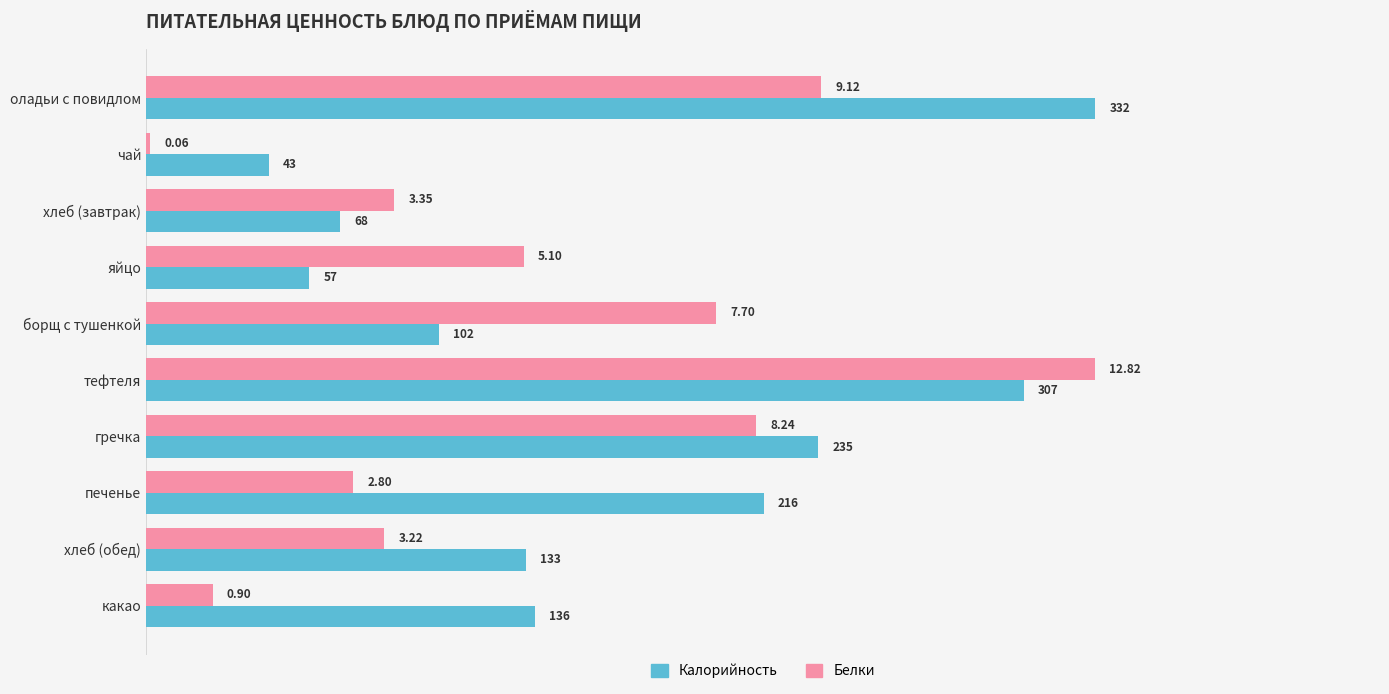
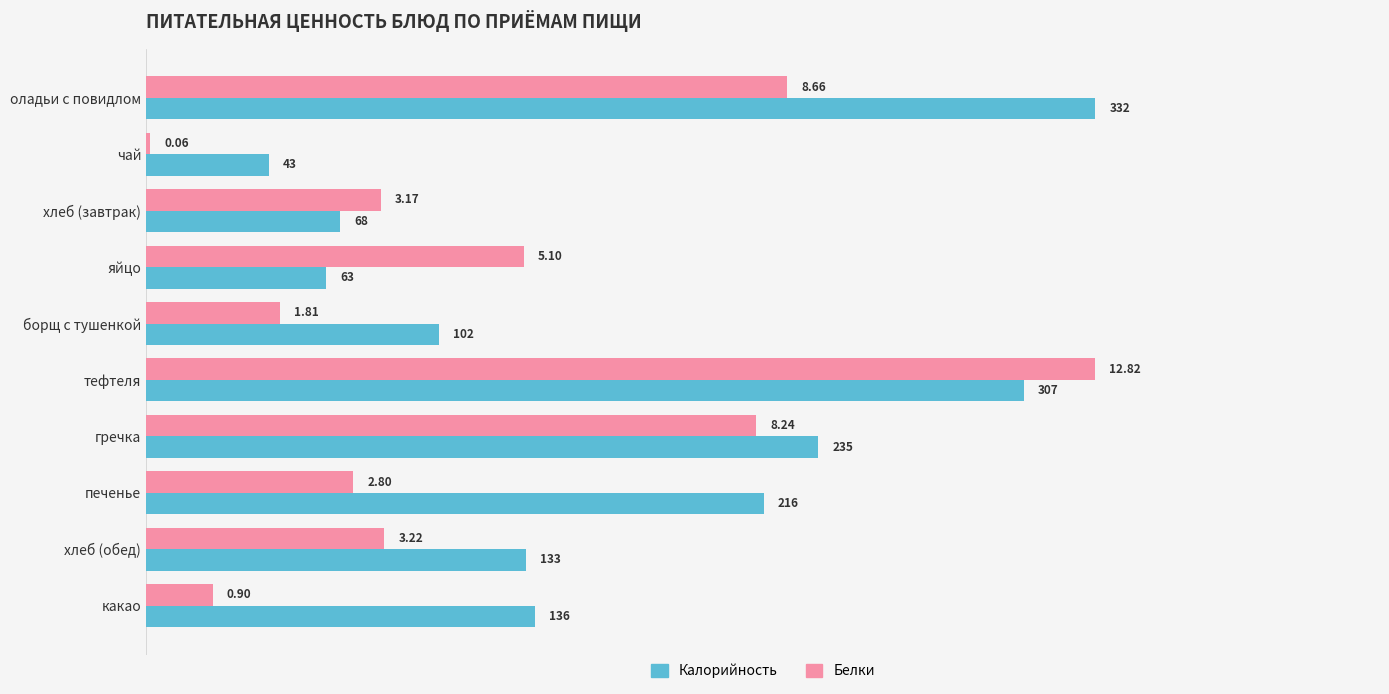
  {
    "Калорийность": {
-     "яйцо": 57
+     "яйцо": 63
    },
    "Белки": {
-     "оладьи с повидлом": 9.12,
-     "хлеб (завтрак)": 3.35,
-     "борщ с тушенкой": 7.70
+     "оладьи с повидлом": 8.66,
+     "хлеб (завтрак)": 3.17,
+     "борщ с тушенкой": 1.81
    }
  }
